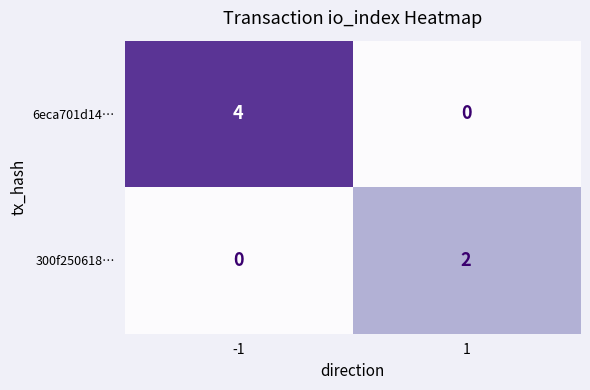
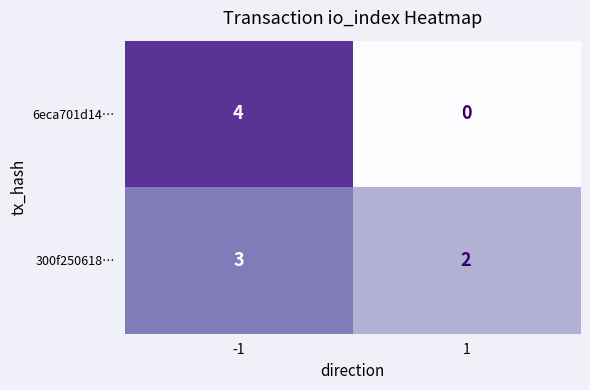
  {
    "6eca701d14…": {
      "-1": 4,
      "1": 0
    },
    "300f250618…": {
-     "-1": 0,
+     "-1": 3,
      "1": 2
    }
  }
